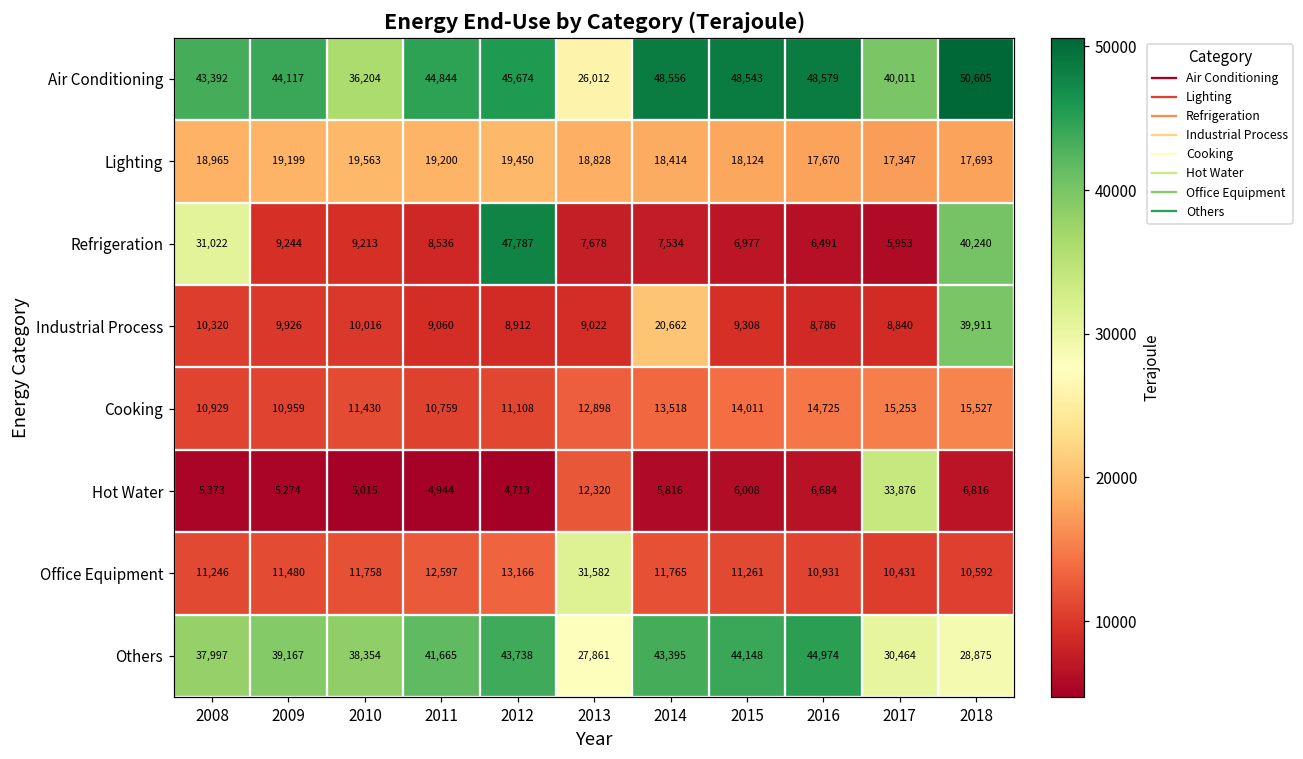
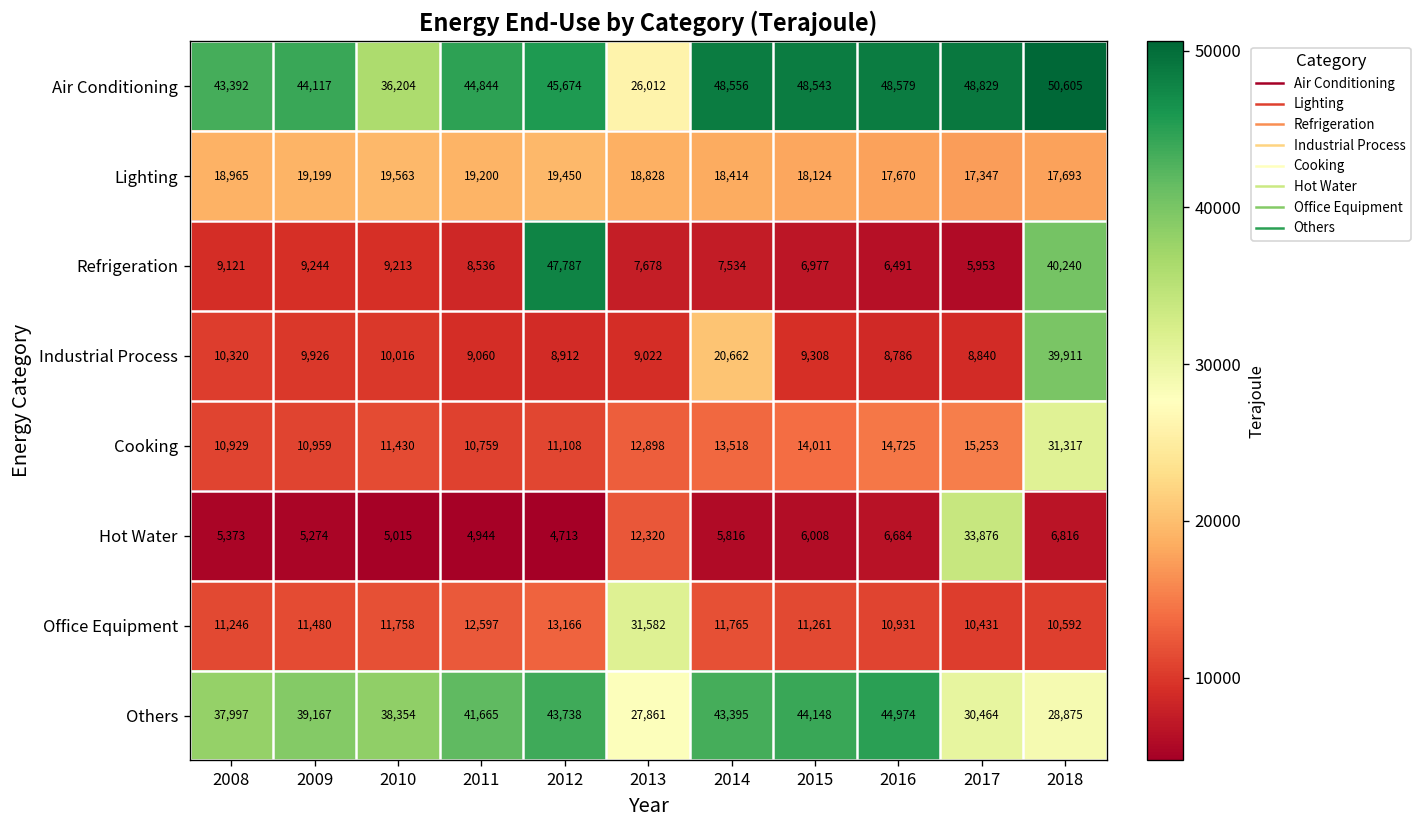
  {
    "Air Conditioning": {
      "2008": "43,392",
      "2009": "44,117",
      "2010": "36,204",
      "2011": "44,844",
      "2012": "45,674",
      "2013": "26,012",
      "2014": "48,556",
      "2015": "48,543",
      "2016": "48,579",
-     "2017": "40,011",
+     "2017": "48,829",
      "2018": "50,605"
    },
    "Lighting": {
      "2008": "18,965",
      "2009": "19,199",
      "2010": "19,563",
      "2011": "19,200",
      "2012": "19,450",
      "2013": "18,828",
      "2014": "18,414",
      "2015": "18,124",
      "2016": "17,670",
      "2017": "17,347",
      "2018": "17,693"
    },
    "Refrigeration": {
-     "2008": "31,022",
+     "2008": "9,121",
      "2009": "9,244",
      "2010": "9,213",
      "2011": "8,536",
      "2012": "47,787",
      "2013": "7,678",
      "2014": "7,534",
      "2015": "6,977",
      "2016": "6,491",
      "2017": "5,953",
      "2018": "40,240"
    },
    "Industrial Process": {
      "2008": "10,320",
      "2009": "9,926",
      "2010": "10,016",
      "2011": "9,060",
      "2012": "8,912",
      "2013": "9,022",
      "2014": "20,662",
      "2015": "9,308",
      "2016": "8,786",
      "2017": "8,840",
      "2018": "39,911"
    },
    "Cooking": {
      "2008": "10,929",
      "2009": "10,959",
      "2010": "11,430",
      "2011": "10,759",
      "2012": "11,108",
      "2013": "12,898",
      "2014": "13,518",
      "2015": "14,011",
      "2016": "14,725",
      "2017": "15,253",
-     "2018": "15,527"
+     "2018": "31,317"
    },
    "Hot Water": {
      "2008": "5,373",
      "2009": "5,274",
      "2010": "5,015",
      "2011": "4,944",
      "2012": "4,713",
      "2013": "12,320",
      "2014": "5,816",
      "2015": "6,008",
      "2016": "6,684",
      "2017": "33,876",
      "2018": "6,816"
    },
    "Office Equipment": {
      "2008": "11,246",
      "2009": "11,480",
      "2010": "11,758",
      "2011": "12,597",
      "2012": "13,166",
      "2013": "31,582",
      "2014": "11,765",
      "2015": "11,261",
      "2016": "10,931",
      "2017": "10,431",
      "2018": "10,592"
    },
    "Others": {
      "2008": "37,997",
      "2009": "39,167",
      "2010": "38,354",
      "2011": "41,665",
      "2012": "43,738",
      "2013": "27,861",
      "2014": "43,395",
      "2015": "44,148",
      "2016": "44,974",
      "2017": "30,464",
      "2018": "28,875"
    }
  }
